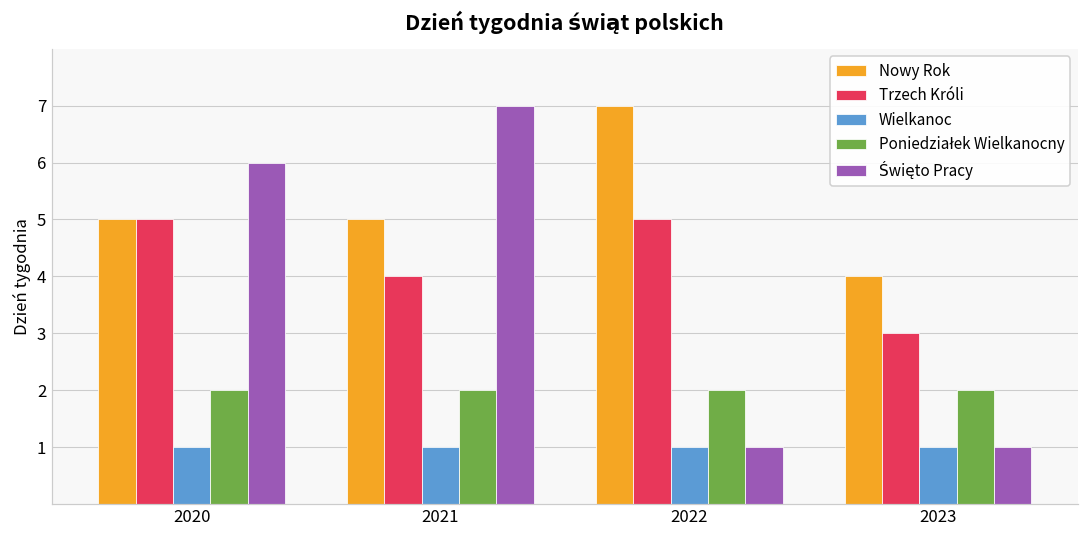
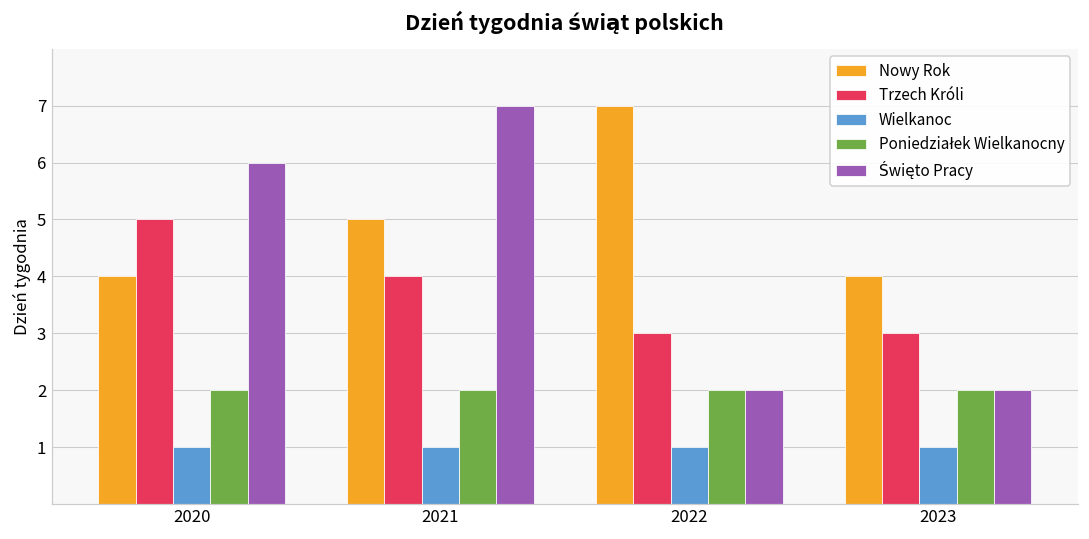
  {
    "Nowy Rok": {
-     "2020": 5,
+     "2020": 4,
      "2021": 5,
      "2022": 7,
      "2023": 4
    },
    "Trzech Króli": {
      "2020": 5,
      "2021": 4,
-     "2022": 5,
+     "2022": 3,
      "2023": 3
    },
    "Wielkanoc": {
      "2020": 1,
      "2021": 1,
      "2022": 1,
      "2023": 1
    },
    "Poniedziałek Wielkanocny": {
      "2020": 2,
      "2021": 2,
      "2022": 2,
      "2023": 2
    },
    "Święto Pracy": {
      "2020": 6,
      "2021": 7,
-     "2022": 1,
-     "2023": 1
+     "2022": 2,
+     "2023": 2
    }
  }
